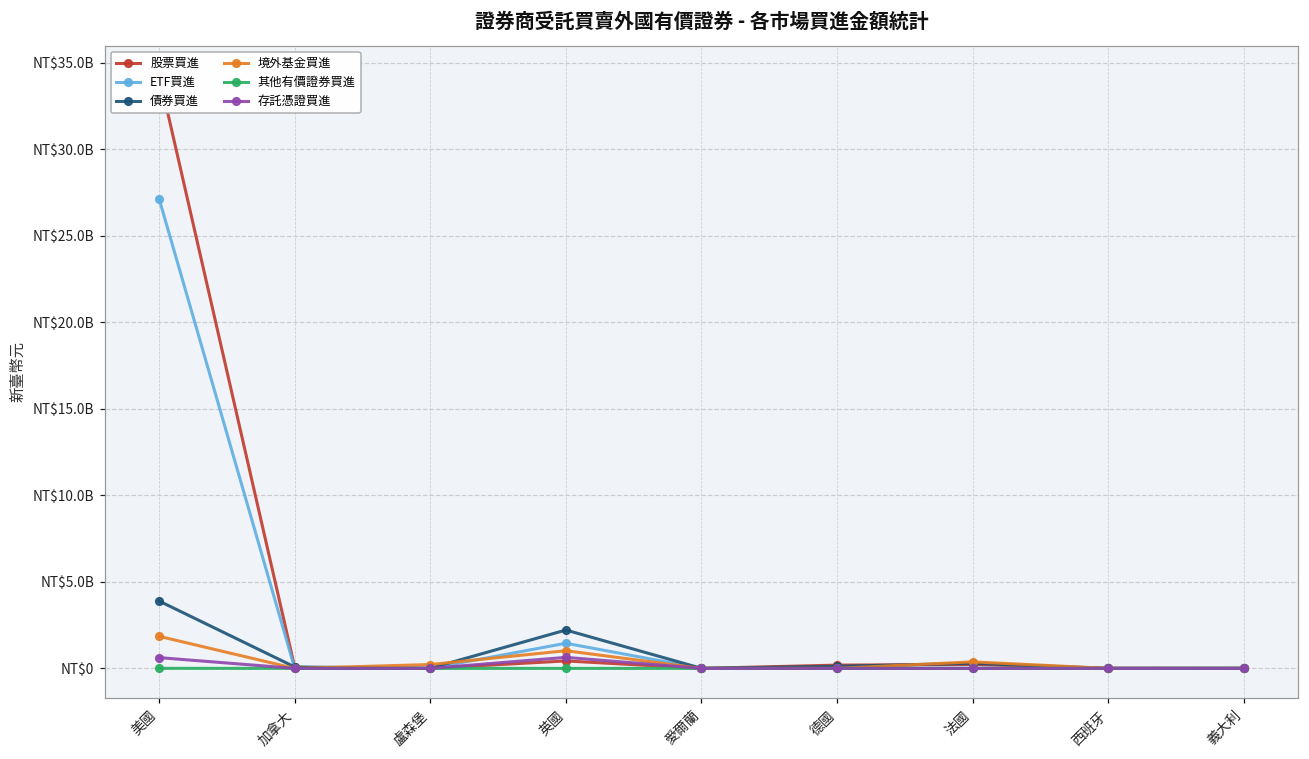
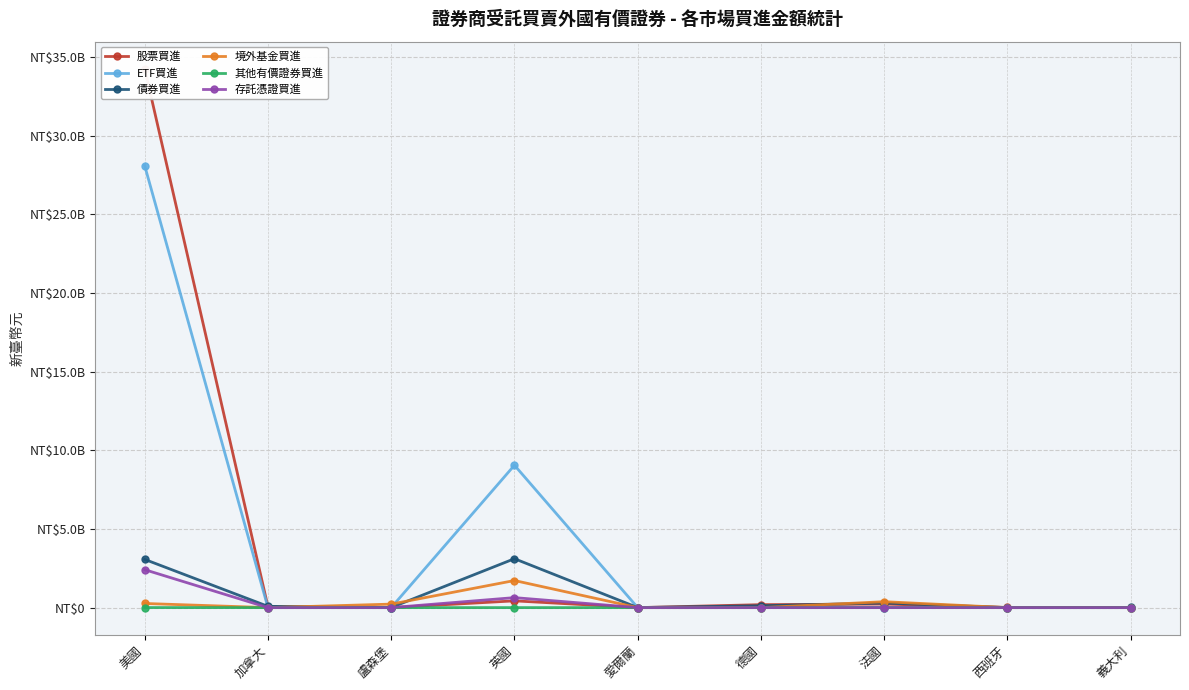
  {
    "股票買進": {
      "英國": "NT$400000000"
    },
    "ETF買進": {
-     "美國": "NT$27100000000",
-     "英國": "NT$1500000000"
+     "美國": "NT$28100000000",
+     "英國": "NT$9100000000"
    },
    "債券買進": {
-     "美國": "NT$3900000000",
-     "英國": "NT$2200000000"
+     "美國": "NT$3100000000",
+     "英國": "NT$3100000000"
    },
    "境外基金買進": {
-     "美國": "NT$1900000000",
+     "美國": "NT$300000000",
      "盧森堡": "NT$200000000",
-     "英國": "NT$1000000000"
+     "英國": "NT$1700000000"
    },
    "其他有價證券買進": {
      "美國": "NT$0",
      "英國": "NT$0"
    },
    "存託憑證買進": {
-     "美國": "NT$600000000",
+     "美國": "NT$2400000000",
      "英國": "NT$600000000"
    }
  }
